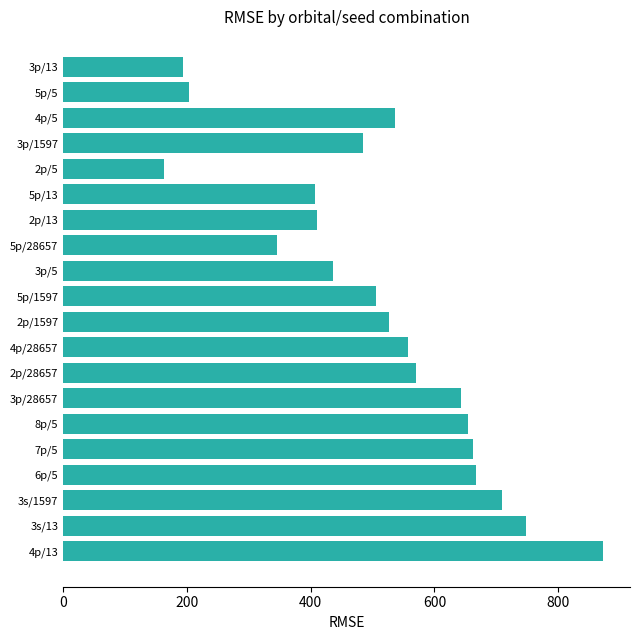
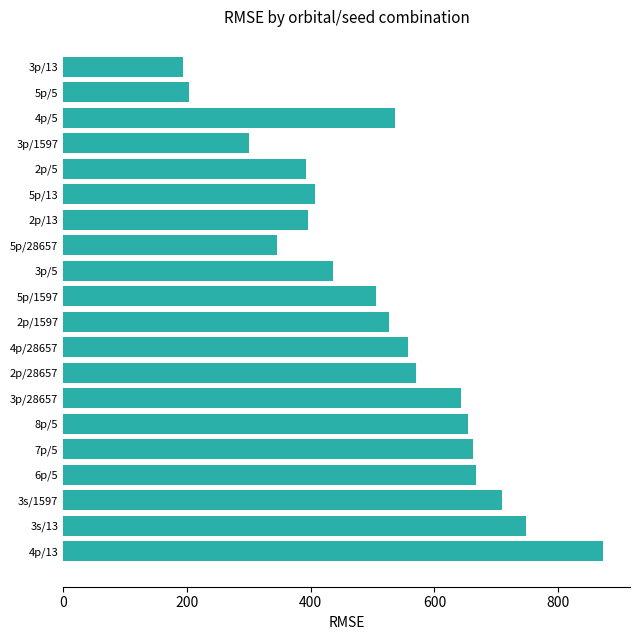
  {
    "3p/13": 190,
    "5p/5": 200,
    "4p/5": 540,
-   "3p/1597": 480,
-   "2p/5": 160,
+   "3p/1597": 300,
+   "2p/5": 390,
    "5p/13": 410,
-   "2p/13": 410,
+   "2p/13": 400,
    "5p/28657": 340,
    "3p/5": 440,
    "5p/1597": 510,
    "2p/1597": 530,
    "4p/28657": 560,
    "2p/28657": 570,
    "3p/28657": 640,
    "8p/5": 650,
    "7p/5": 660,
    "6p/5": 670,
    "3s/1597": 710,
    "3s/13": 750,
    "4p/13": 870
  }
